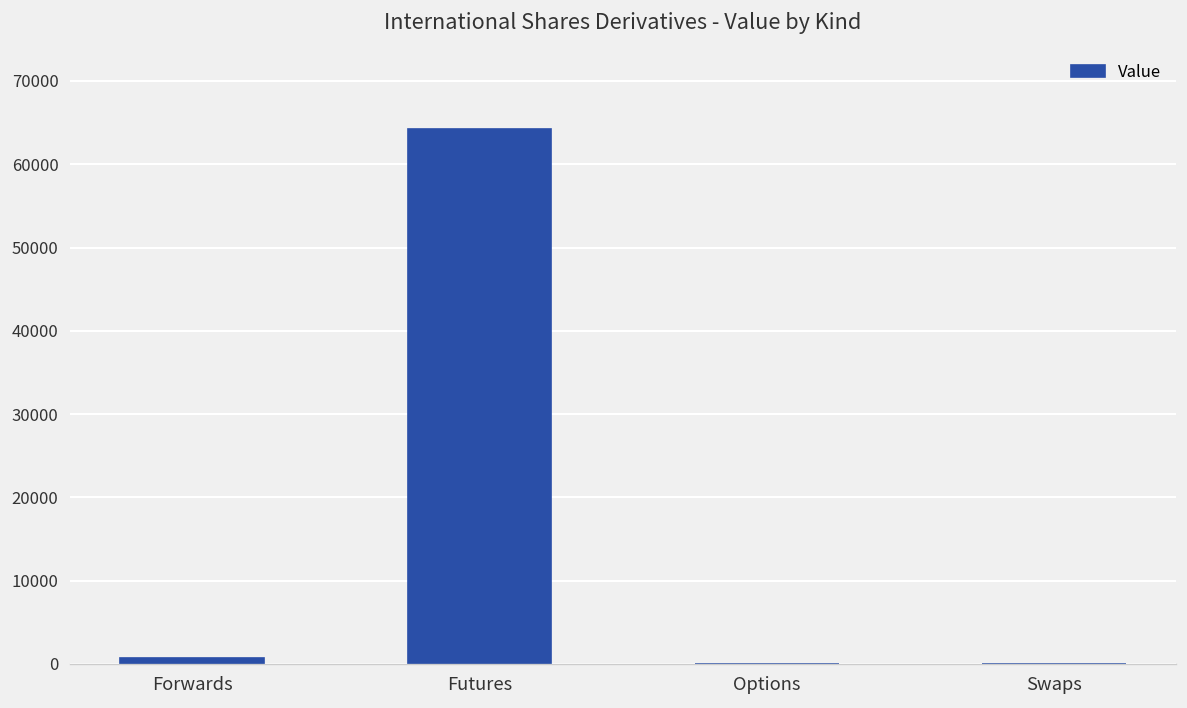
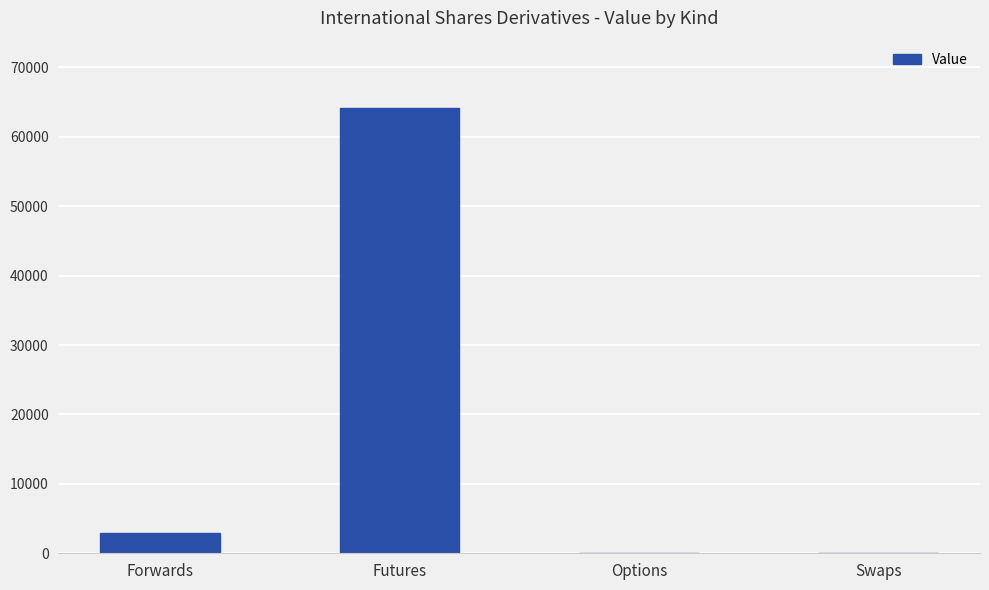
  {
-   "Forwards": 1000,
+   "Forwards": 3000,
    "Futures": 64000,
    "Options": 0,
    "Swaps": 0
  }
